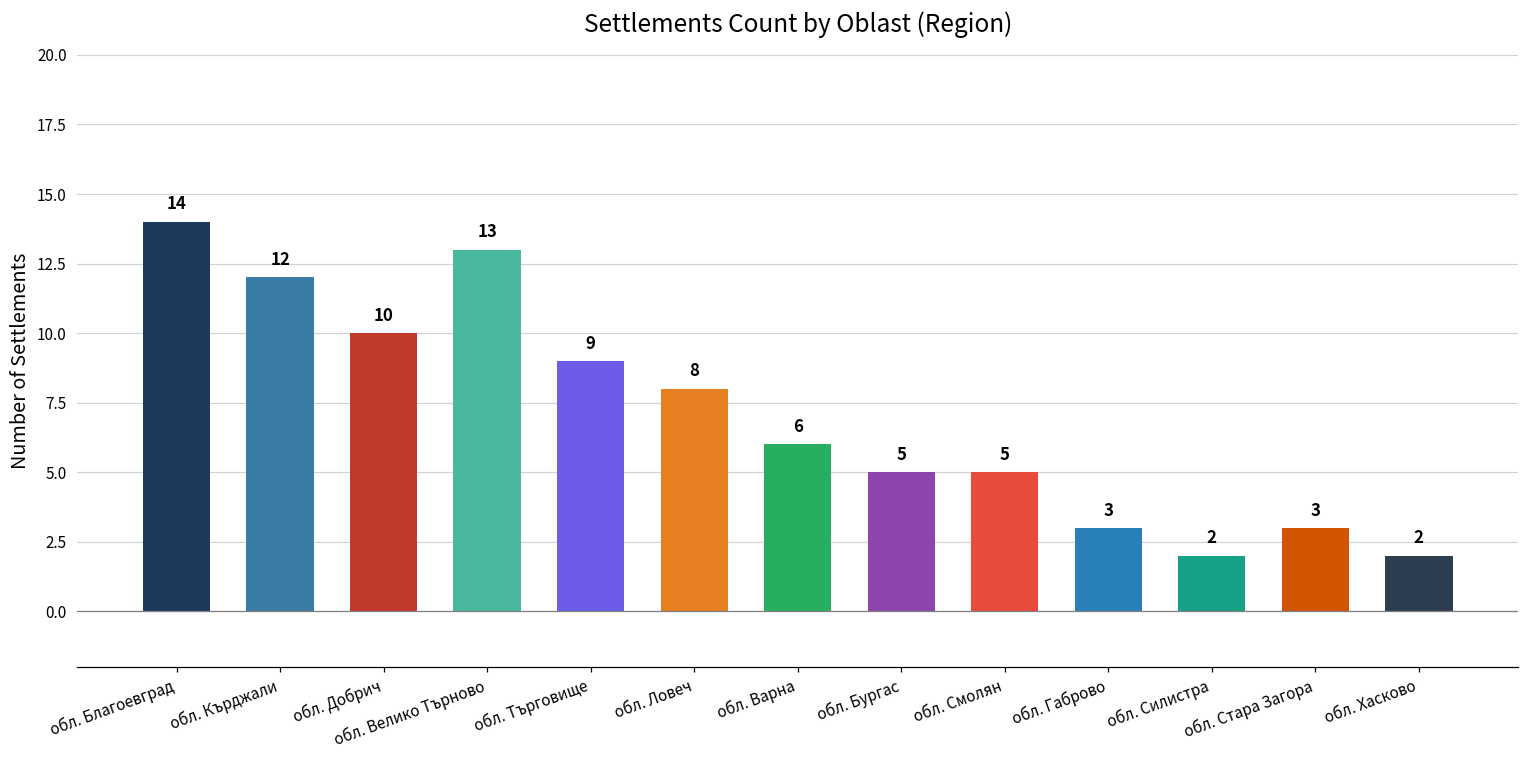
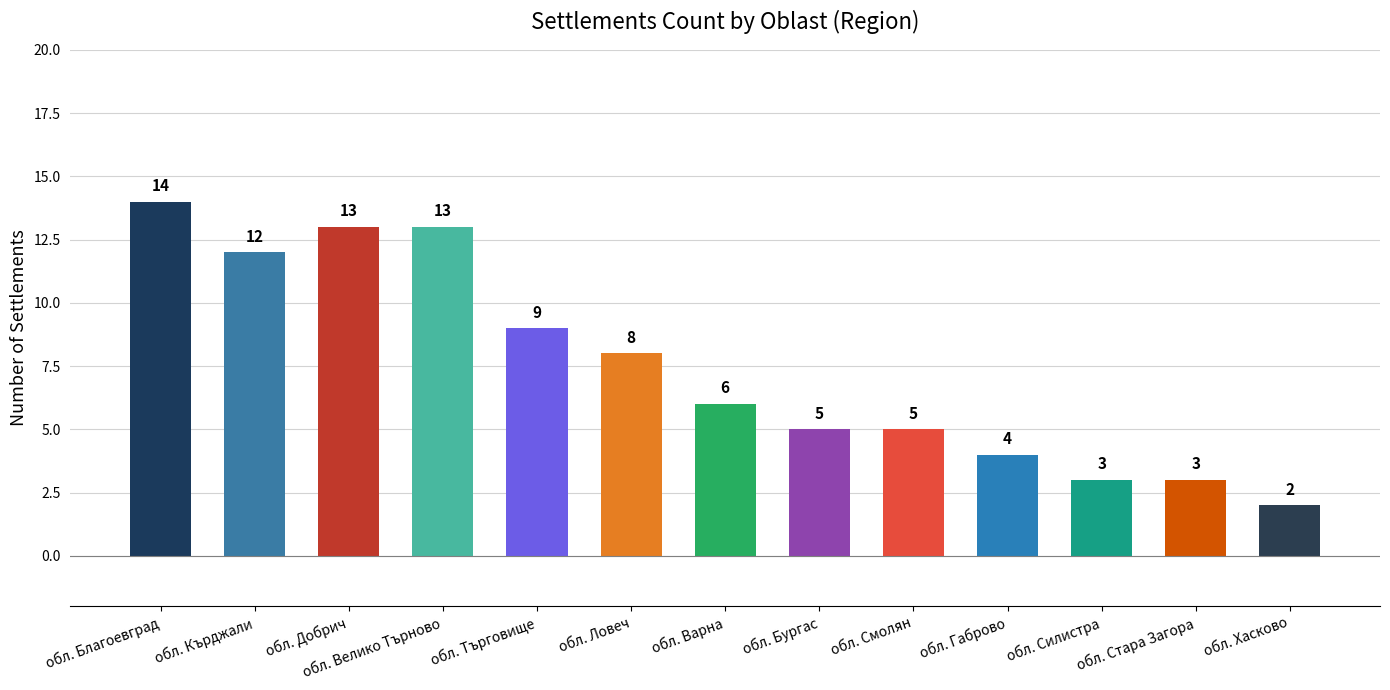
  {
    "обл. Благоевград": 14,
    "обл. Кърджали": 12,
-   "обл. Добрич": 10,
+   "обл. Добрич": 13,
    "обл. Велико Търново": 13,
    "обл. Търговище": 9,
    "обл. Ловеч": 8,
    "обл. Варна": 6,
    "обл. Бургас": 5,
    "обл. Смолян": 5,
-   "обл. Габрово": 3,
-   "обл. Силистра": 2,
+   "обл. Габрово": 4,
+   "обл. Силистра": 3,
    "обл. Стара Загора": 3,
    "обл. Хасково": 2
  }
